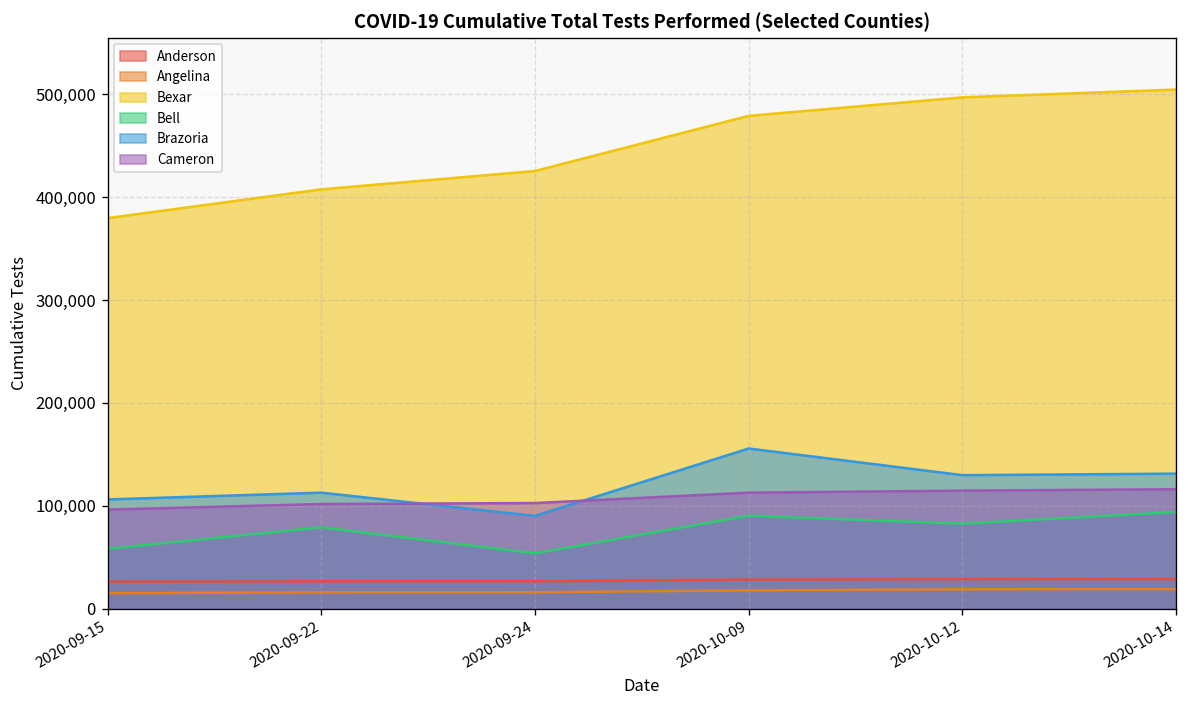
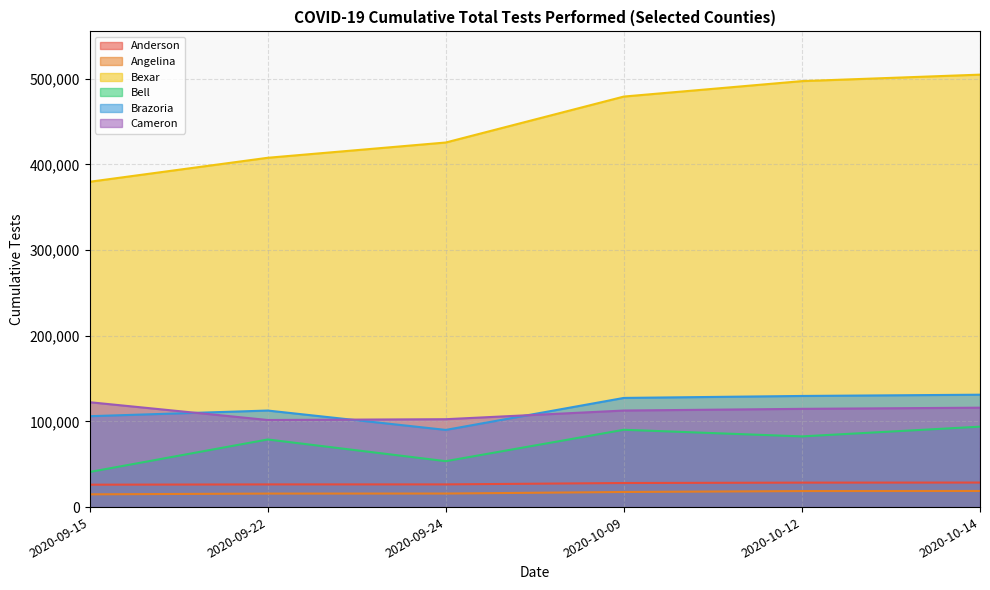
  {
    "Bell": {
-     "2020-09-15": "60,000",
+     "2020-09-15": "40,000",
      "2020-09-22": "80,000",
      "2020-09-24": "50,000",
      "2020-10-09": "90,000",
      "2020-10-12": "80,000",
      "2020-10-14": "90,000"
    },
    "Brazoria": {
      "2020-09-15": "110,000",
      "2020-09-22": "110,000",
      "2020-09-24": "90,000",
-     "2020-10-09": "160,000",
+     "2020-10-09": "130,000",
      "2020-10-12": "130,000",
      "2020-10-14": "130,000"
    },
    "Cameron": {
-     "2020-09-15": "100,000",
+     "2020-09-15": "120,000",
      "2020-09-22": "100,000",
      "2020-09-24": "100,000",
      "2020-10-09": "110,000",
      "2020-10-12": "110,000",
      "2020-10-14": "120,000"
    }
  }
